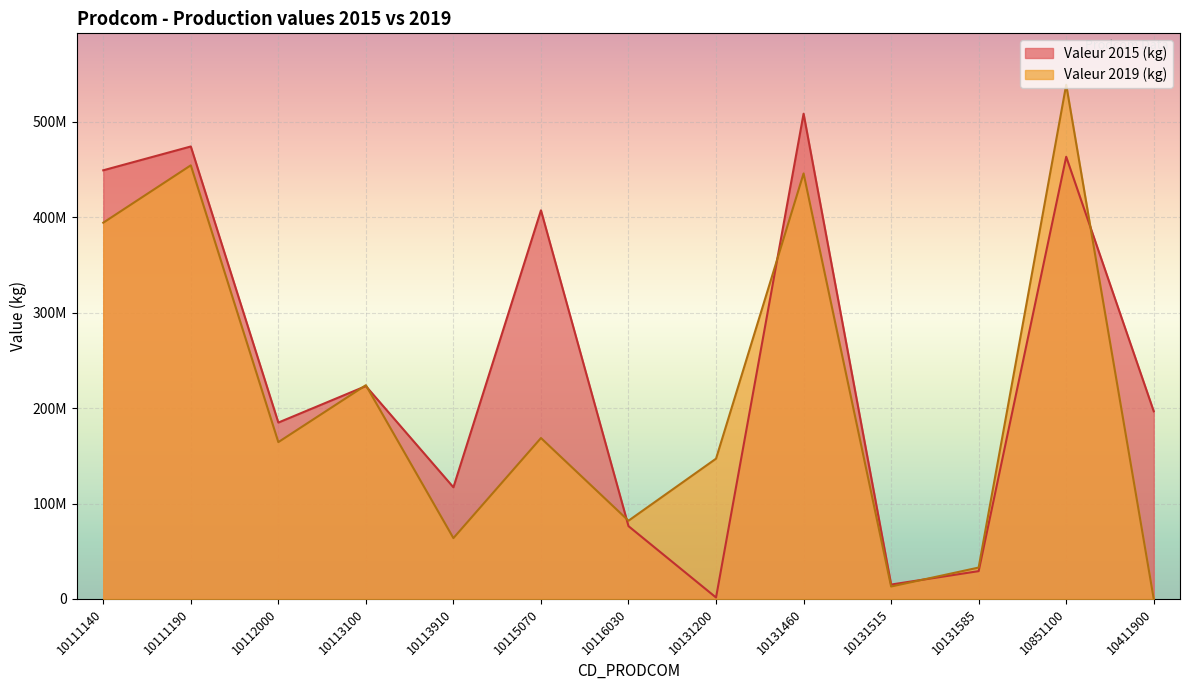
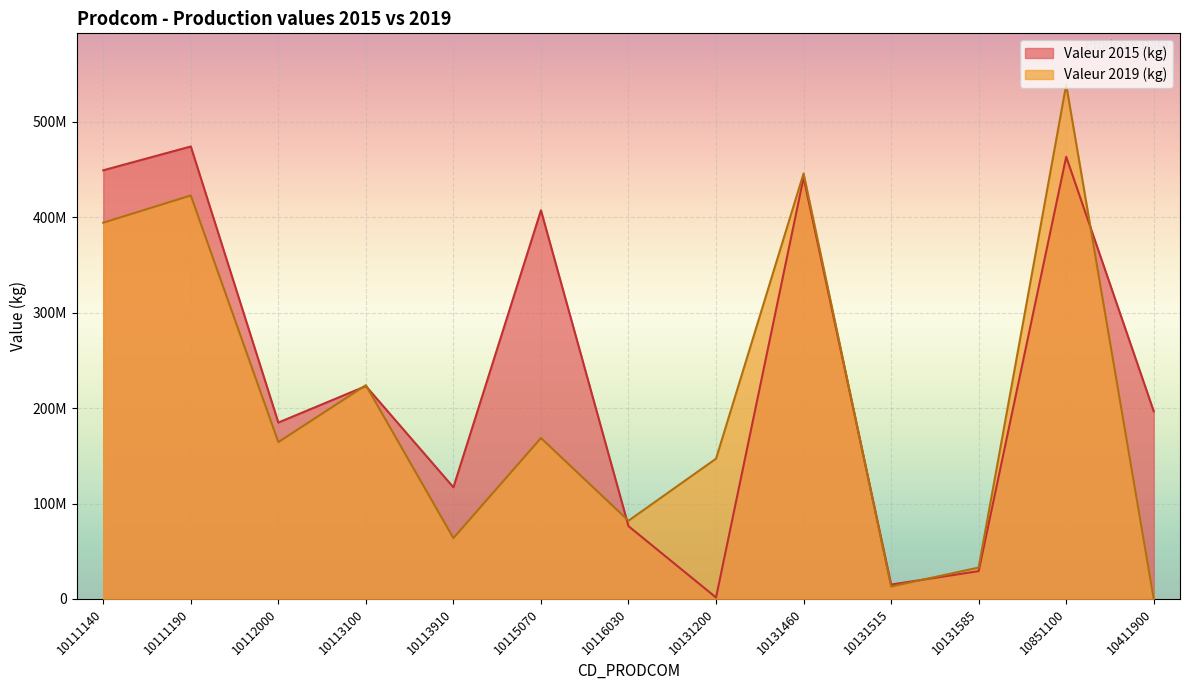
  {
    "Valeur 2015 (kg)": {
      "10111140": 450000000,
      "10111190": 470000000,
      "10112000": 180000000,
      "10113910": 120000000,
      "10115070": 410000000,
      "10116030": 80000000,
      "10131200": 0,
-     "10131460": 510000000,
+     "10131460": 440000000,
      "10131585": 30000000,
      "10851100": 460000000,
      "10411900": 200000000
    },
    "Valeur 2019 (kg)": {
      "10111140": 390000000,
-     "10111190": 450000000,
+     "10111190": 420000000,
      "10112000": 160000000,
      "10113910": 60000000,
      "10115070": 170000000,
      "10116030": 80000000,
      "10131200": 150000000,
      "10131460": 450000000,
      "10131585": 30000000,
      "10411900": 0
    }
  }
